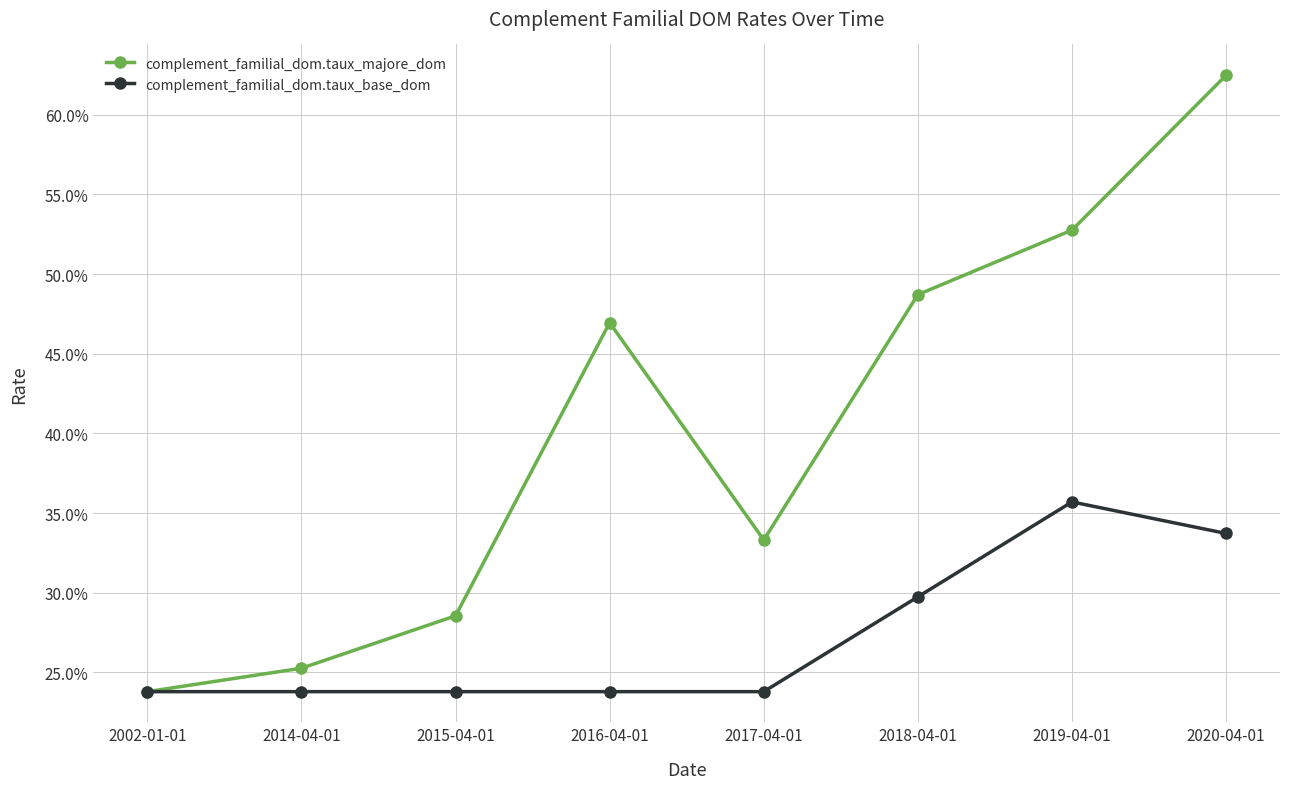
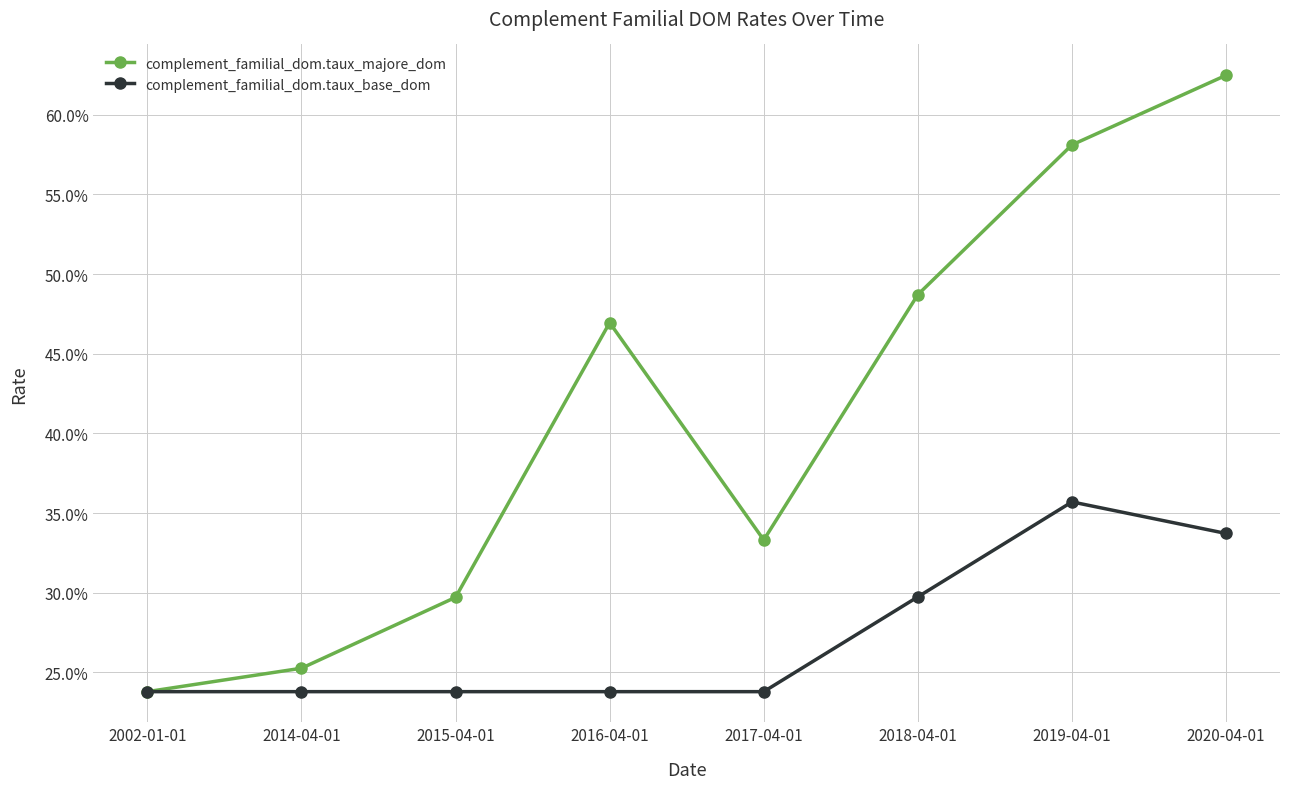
  {
    "complement_familial_dom.taux_majore_dom": {
      "2014-04-01": "25.3%",
-     "2015-04-01": "28.5%",
+     "2015-04-01": "29.7%",
      "2016-04-01": "46.9%",
      "2017-04-01": "33.3%",
      "2018-04-01": "48.7%",
-     "2019-04-01": "52.8%",
+     "2019-04-01": "58.1%",
      "2020-04-01": "62.5%"
    },
    "complement_familial_dom.taux_base_dom": {
      "2014-04-01": "23.8%",
      "2015-04-01": "23.8%",
      "2016-04-01": "23.8%",
      "2017-04-01": "23.8%",
      "2018-04-01": "29.7%",
      "2019-04-01": "35.7%",
      "2020-04-01": "33.7%"
    }
  }
